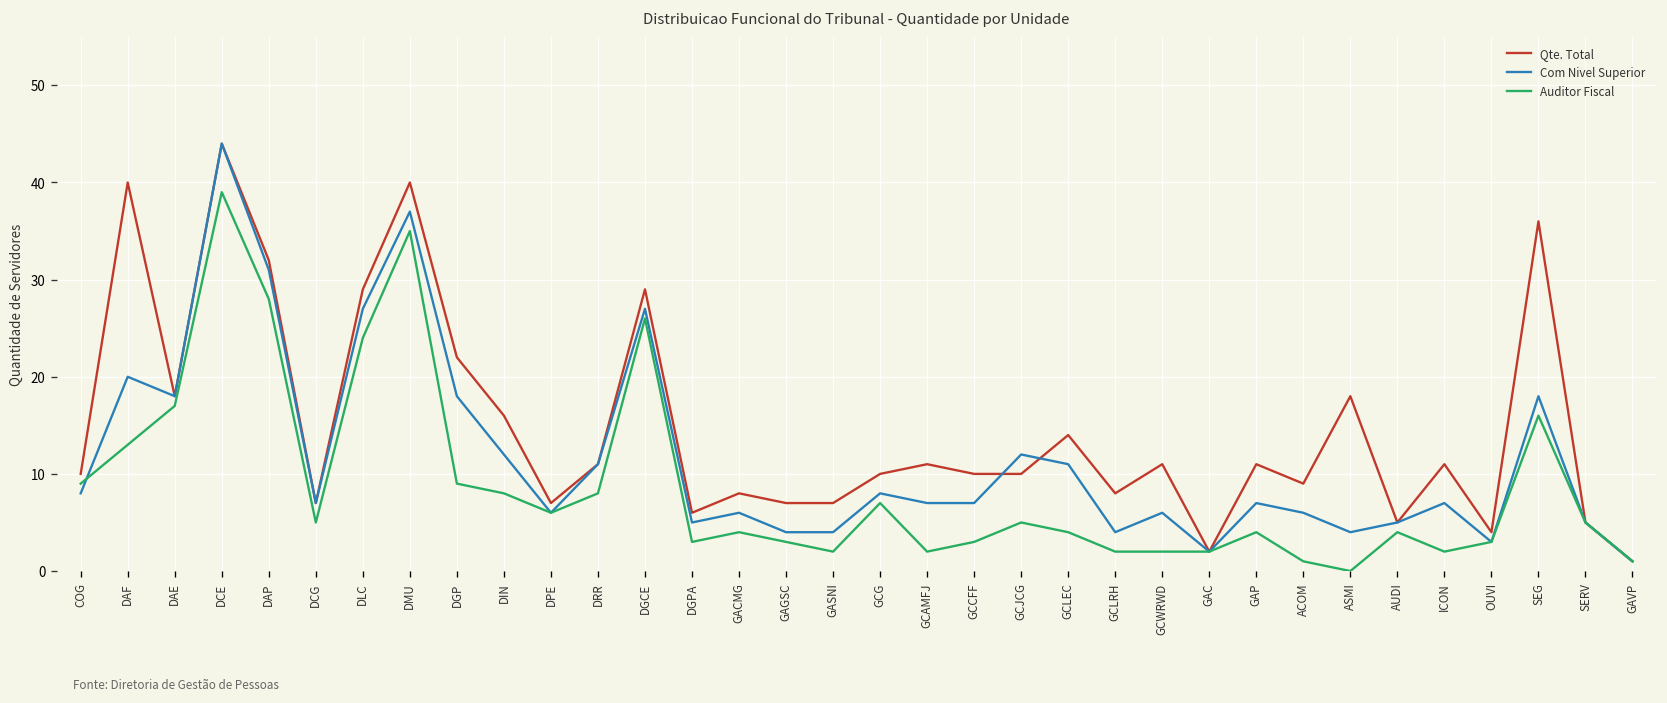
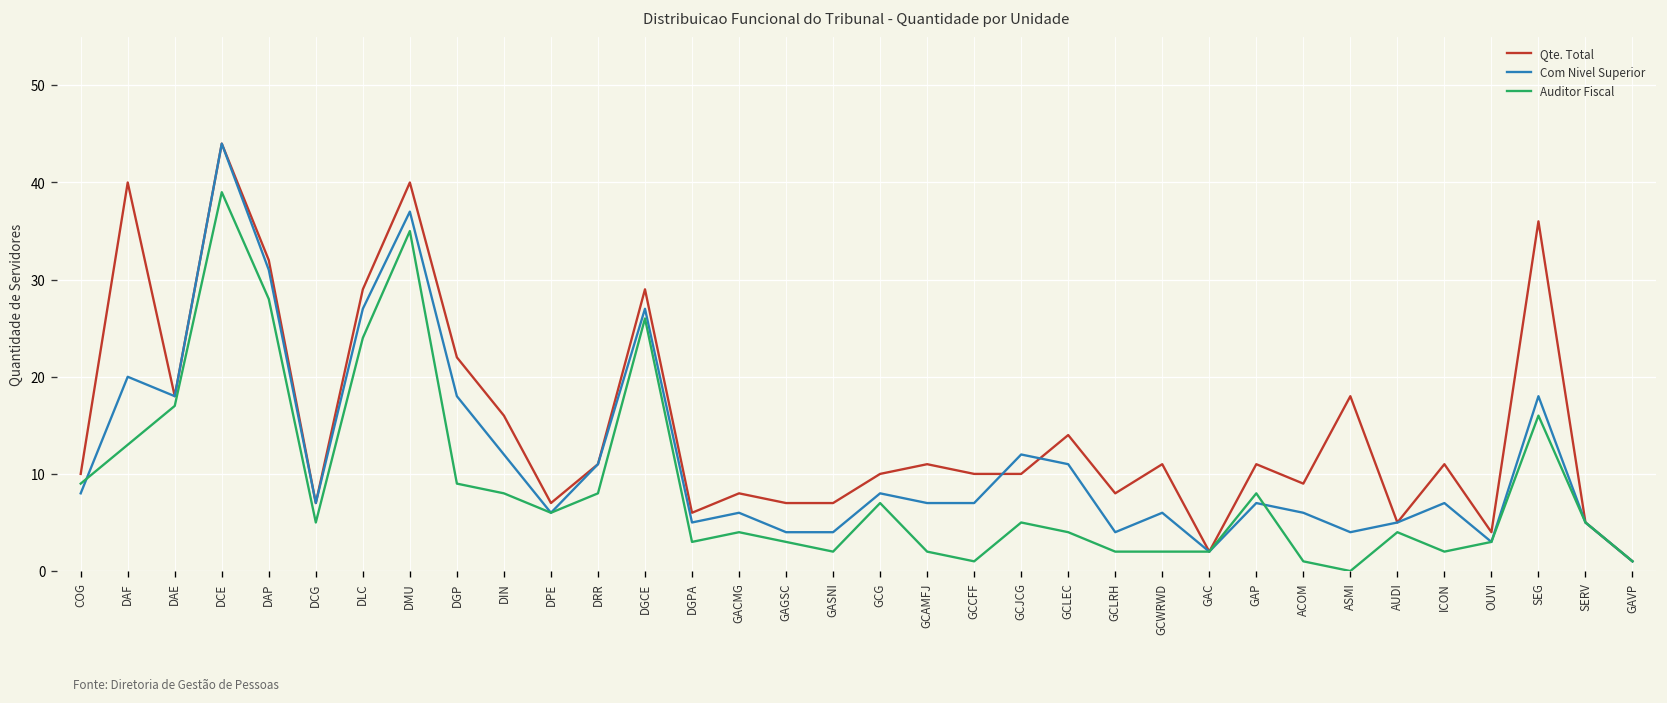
  {
    "Qte. Total": {
      "COG": 10,
      "DAF": 40,
      "DAP": 32,
      "DLC": 29,
      "DMU": 40,
      "DGP": 22,
      "DIN": 16,
      "DPE": 7,
      "DGCE": 29,
      "DGPA": 6,
      "GACMG": 8,
      "GAGSC": 7,
      "GASNI": 7,
      "GCG": 10,
      "GCAMFJ": 11,
      "GCCFF": 10,
      "GCJCG": 10,
      "GCLEC": 14,
      "GCLRH": 8,
      "GCWRWD": 11,
      "GAP": 11,
      "ACOM": 9,
      "ASMI": 18,
      "ICON": 11,
      "OUVI": 4,
      "SEG": 36
    },
    "Com Nivel Superior": {
      "COG": 8,
      "DAF": 20,
      "DAP": 31,
      "DLC": 27,
      "DMU": 37,
      "DGP": 18,
      "DIN": 12,
      "DGCE": 27,
      "DGPA": 5,
      "GACMG": 6,
      "GAGSC": 4,
      "GASNI": 4,
      "GCG": 8,
      "GCAMFJ": 7,
      "GCCFF": 7,
      "GCJCG": 12,
      "GCLEC": 11,
      "GCLRH": 4,
      "GCWRWD": 6,
      "GAP": 7,
      "ACOM": 6,
      "ASMI": 4,
      "ICON": 7,
      "SEG": 18
    },
    "Auditor Fiscal": {
      "COG": 9,
      "DAF": 13,
      "DAE": 17,
      "DCE": 39,
      "DAP": 28,
      "DCG": 5,
      "DLC": 24,
      "DMU": 35,
      "DGP": 9,
      "DIN": 8,
      "DRR": 8,
      "DGCE": 26,
      "DGPA": 3,
      "GACMG": 4,
      "GAGSC": 3,
      "GASNI": 2,
      "GCG": 7,
      "GCAMFJ": 2,
-     "GCCFF": 3,
+     "GCCFF": 1,
      "GCJCG": 5,
      "GCLEC": 4,
      "GCLRH": 2,
      "GCWRWD": 2,
-     "GAP": 4,
+     "GAP": 8,
      "ACOM": 1,
      "ASMI": 0,
      "AUDI": 4,
      "ICON": 2,
      "SEG": 16
    }
  }
